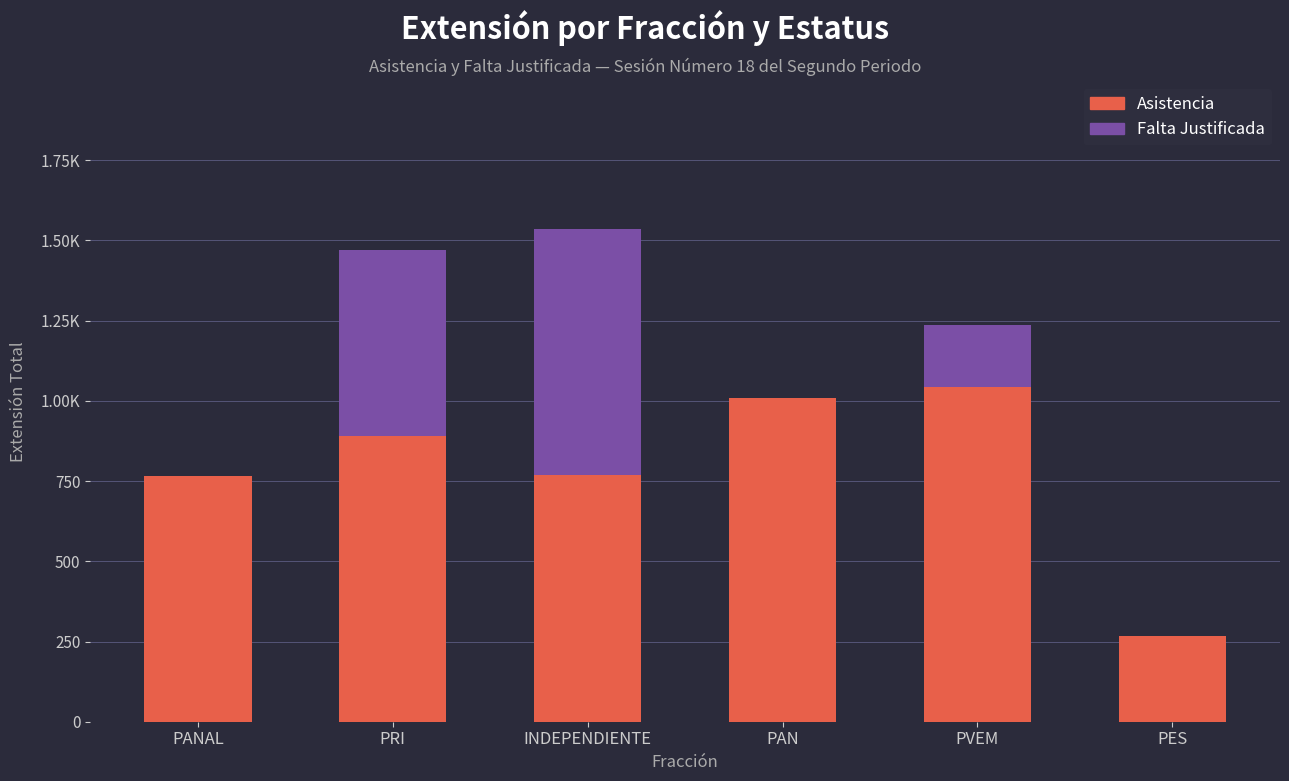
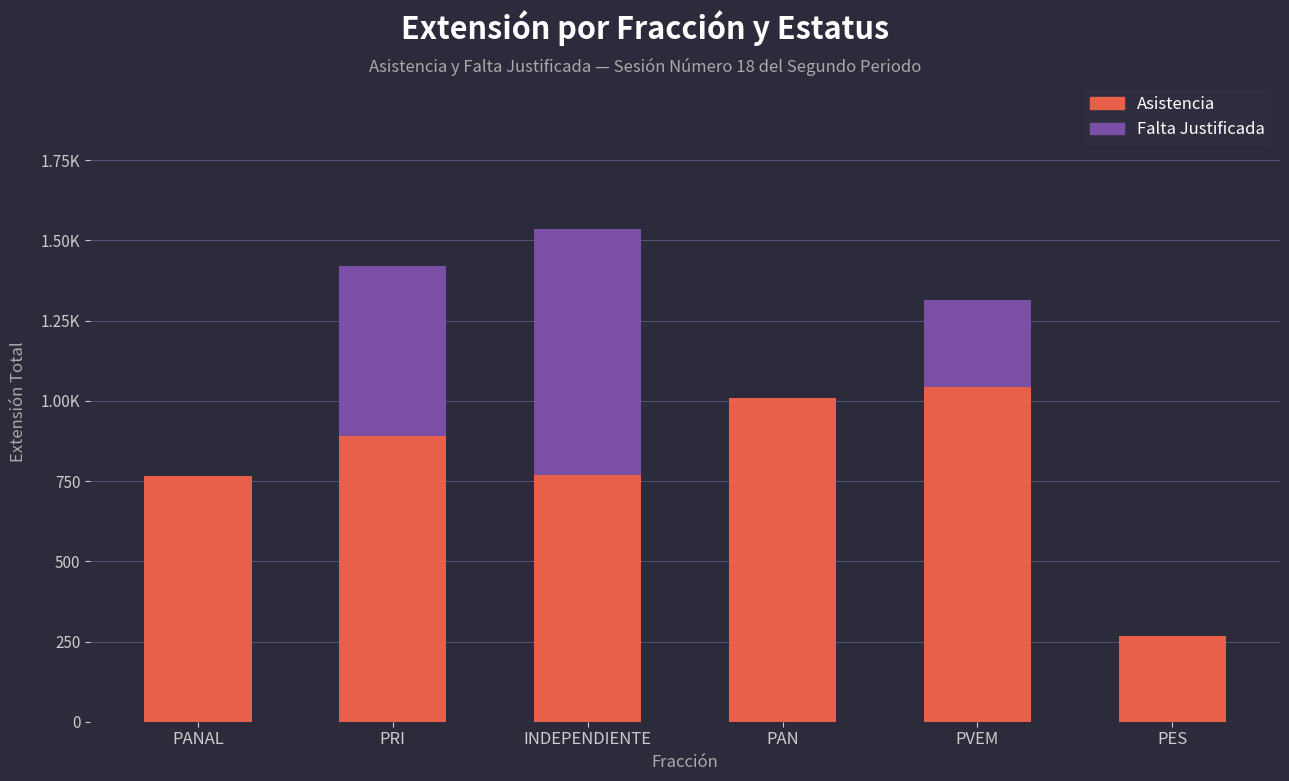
  {
    "Asistencia": {
      "PANAL": 770,
      "PRI": 890,
      "INDEPENDIENTE": 770,
      "PAN": 1010,
      "PVEM": 1040,
      "PES": 270
    },
    "Falta Justificada": {
      "PANAL": 0,
-     "PRI": 580,
+     "PRI": 530,
      "INDEPENDIENTE": 770,
      "PAN": 0,
-     "PVEM": 200,
+     "PVEM": 270,
      "PES": 0
    }
  }
